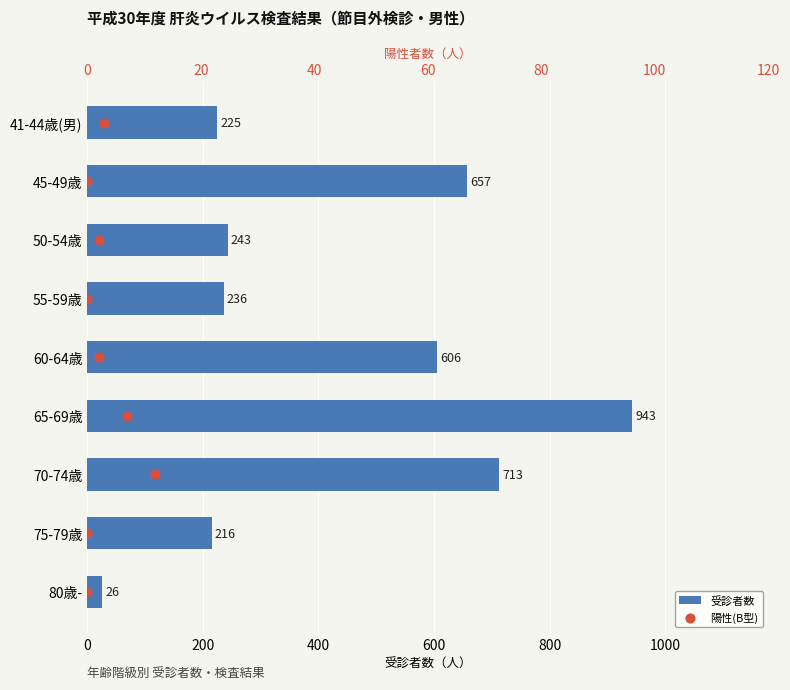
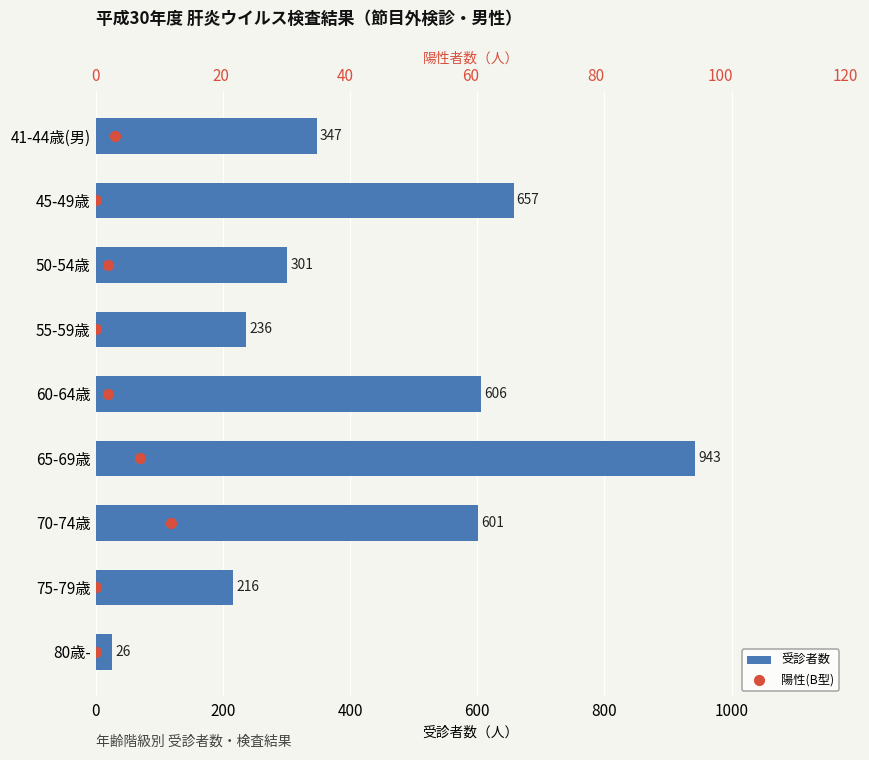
  {
    "受診者数": {
-     "41-44歳(男)": 225,
+     "41-44歳(男)": 347,
      "45-49歳": 657,
-     "50-54歳": 243,
+     "50-54歳": 301,
      "55-59歳": 236,
      "60-64歳": 606,
      "65-69歳": 943,
-     "70-74歳": 713,
+     "70-74歳": 601,
      "75-79歳": 216,
      "80歳-": 26
    }
  }
